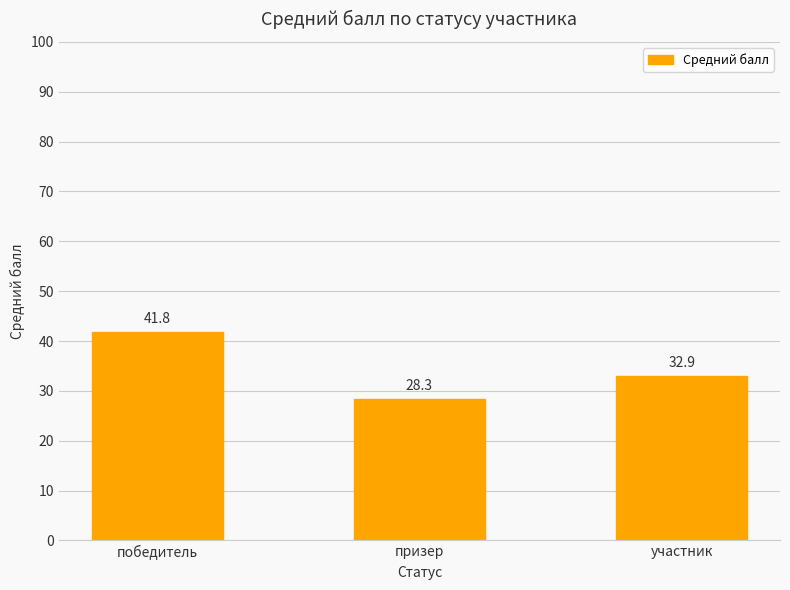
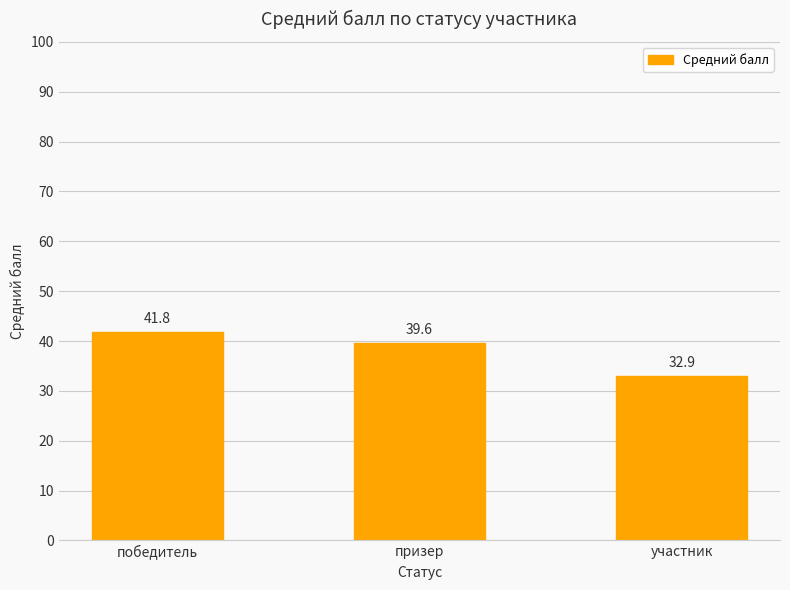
  {
    "победитель": 41.8,
-   "призер": 28.3,
+   "призер": 39.6,
    "участник": 32.9
  }
